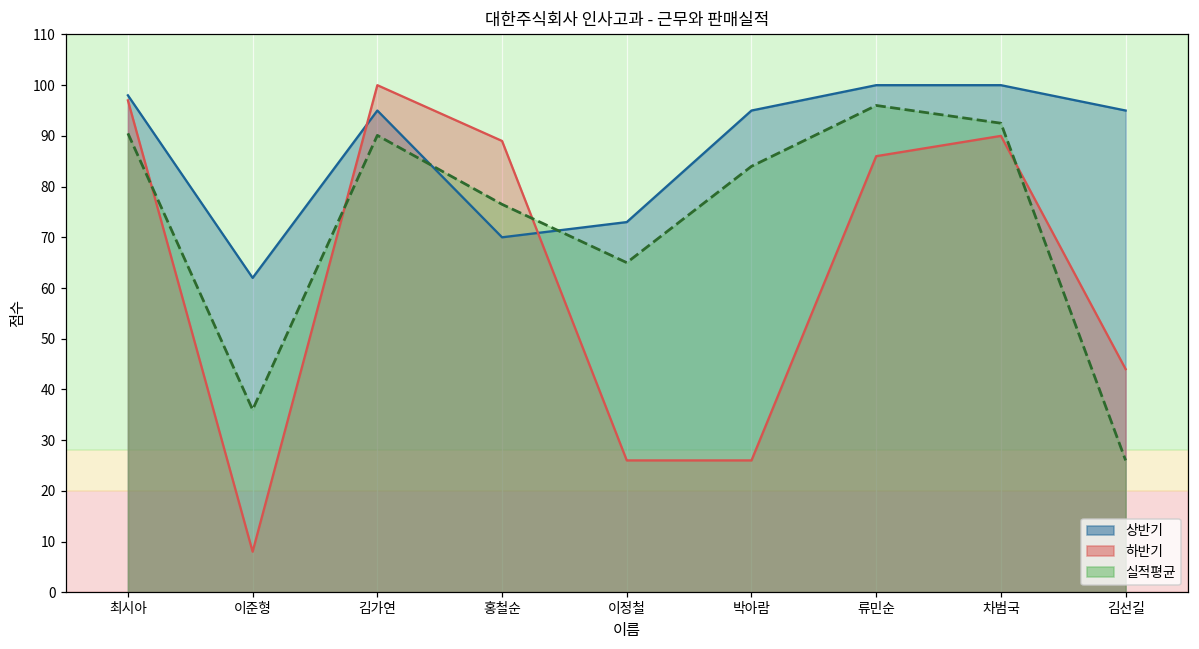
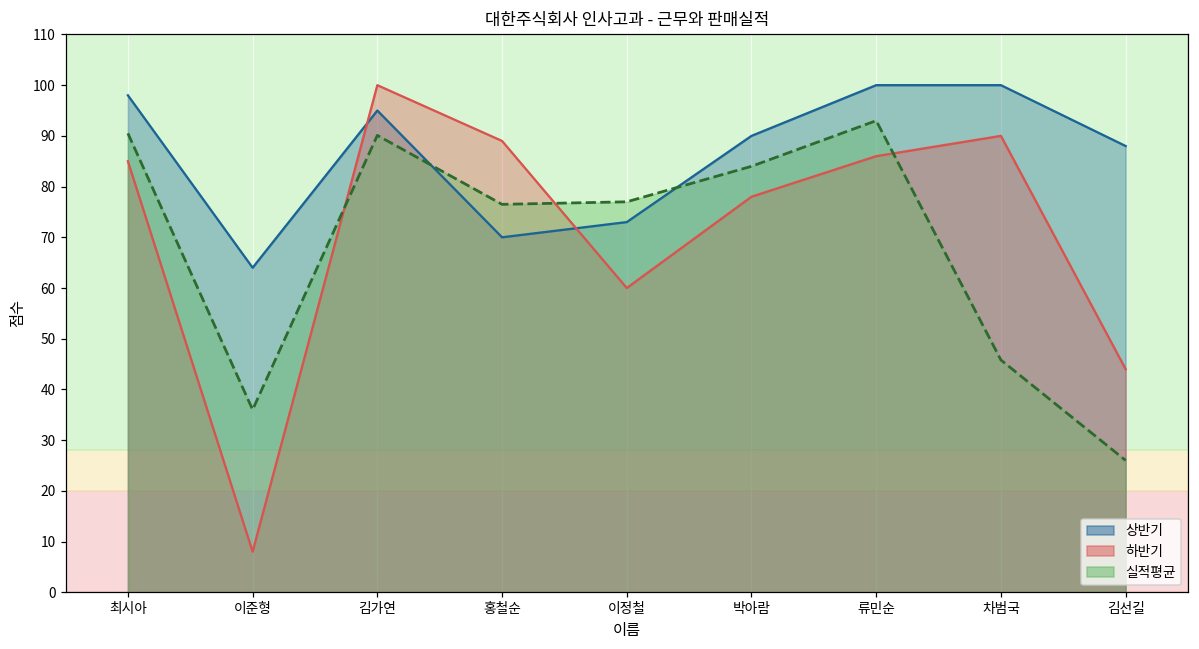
  {
    "상반기": {
      "최시아": 98,
-     "이준형": 62,
+     "이준형": 64,
      "김가연": 95,
      "홍철순": 70,
      "이정철": 73,
-     "박아람": 95,
+     "박아람": 90,
      "류민순": 100,
      "차범국": 100,
-     "김선길": 95
+     "김선길": 88
    },
    "하반기": {
-     "최시아": 97,
+     "최시아": 85,
      "이준형": 8,
      "김가연": 100,
      "홍철순": 89,
-     "이정철": 26,
-     "박아람": 26,
+     "이정철": 60,
+     "박아람": 78,
      "류민순": 86,
      "차범국": 90,
      "김선길": 44
    },
    "실적평균": {
      "최시아": 91,
      "이준형": 36,
      "김가연": 90,
      "홍철순": 77,
-     "이정철": 65,
+     "이정철": 77,
      "박아람": 84,
-     "류민순": 96,
-     "차범국": 93,
+     "류민순": 93,
+     "차범국": 46,
      "김선길": 26
    }
  }
